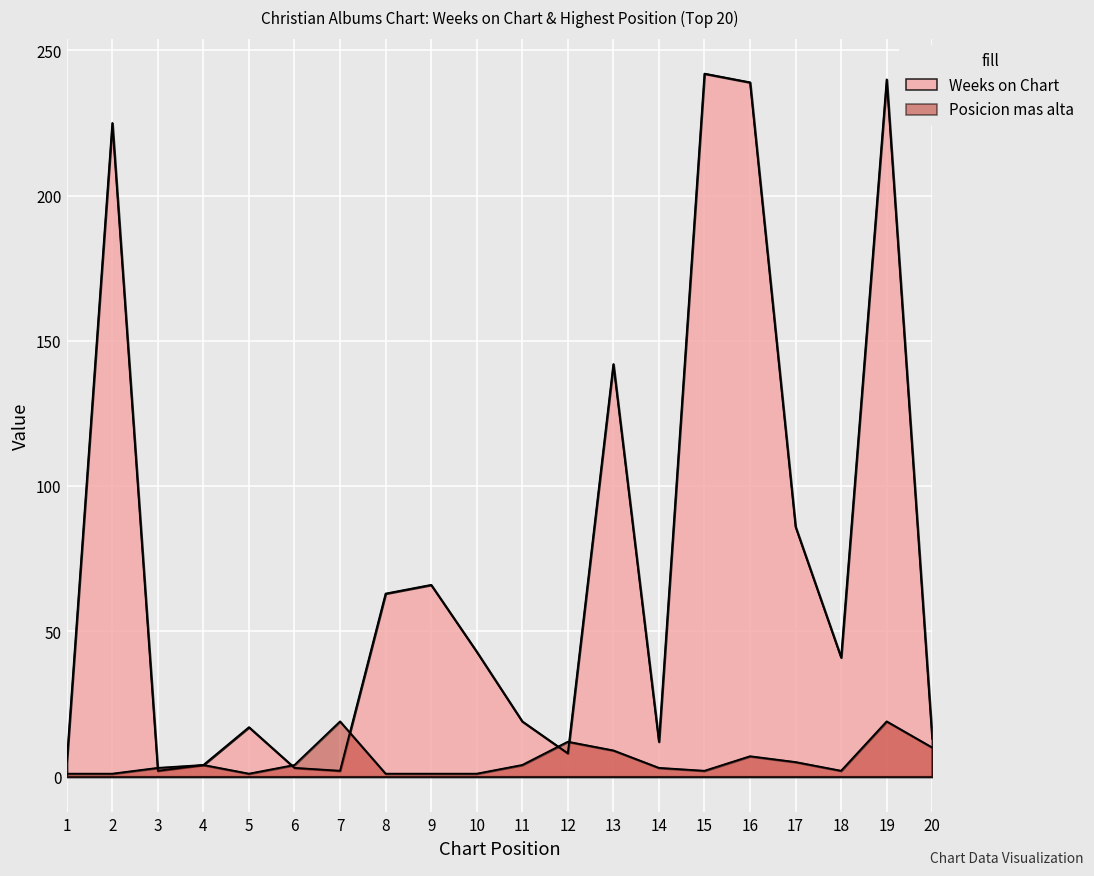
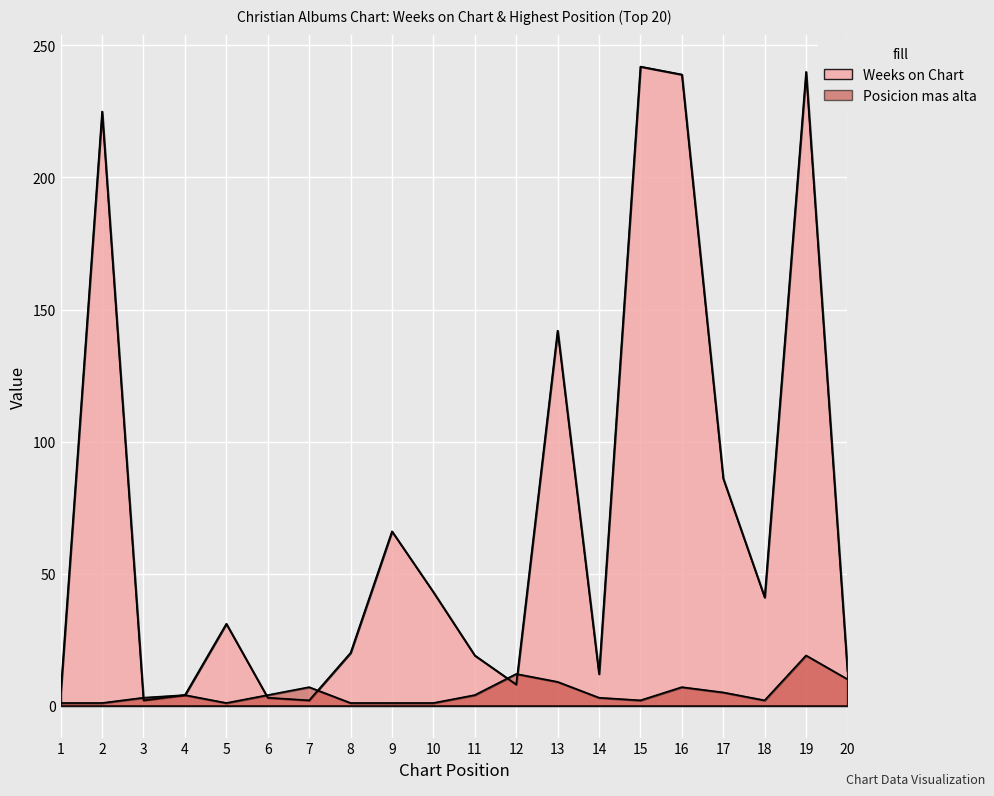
  {
    "Weeks on Chart": {
      "1": 5,
      "2": 225,
      "3": 2,
-     "5": 17,
+     "5": 31,
      "6": 3,
      "7": 2,
-     "8": 63,
+     "8": 20,
      "9": 66,
      "10": 43,
      "11": 19,
      "12": 8,
      "13": 142,
      "14": 12,
      "15": 242,
      "16": 239,
      "17": 86,
      "18": 41,
      "19": 240,
      "20": 13
    },
    "Posicion mas alta": {
      "1": 1,
      "2": 1,
      "3": 3,
      "5": 1,
      "6": 4,
-     "7": 19,
+     "7": 7,
      "8": 1,
      "9": 1,
      "10": 1,
      "11": 4,
      "12": 12,
      "13": 9,
      "14": 3,
      "15": 2,
      "16": 7,
      "17": 5,
      "18": 2,
      "19": 19,
      "20": 10
    }
  }
